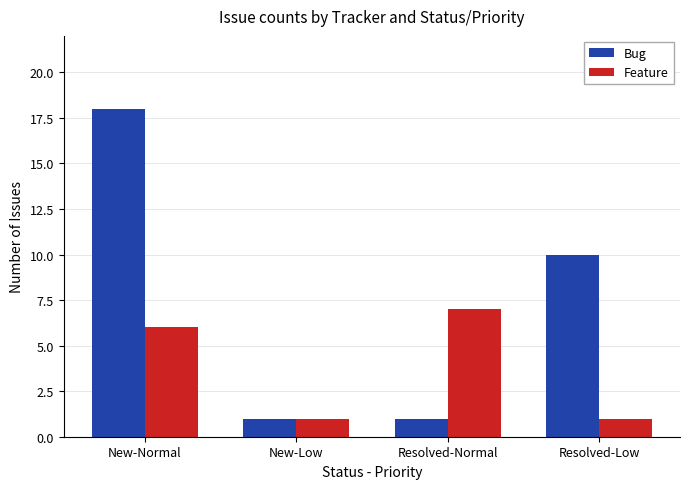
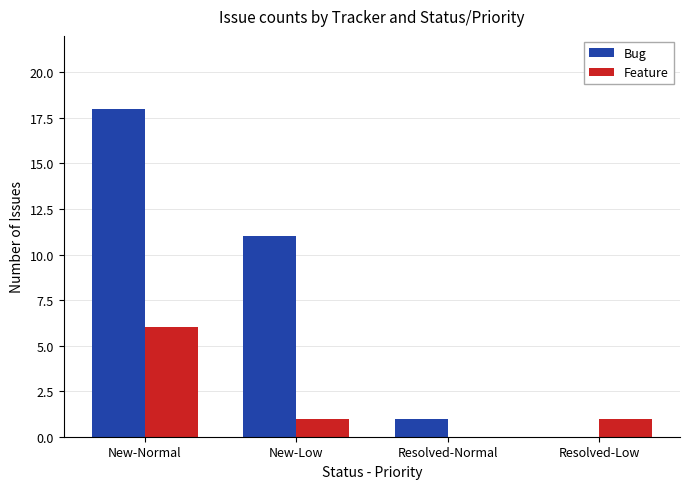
  {
    "Bug": {
      "New-Normal": 18,
-     "New-Low": 1,
+     "New-Low": 11,
      "Resolved-Normal": 1,
-     "Resolved-Low": 10
+     "Resolved-Low": 0
    },
    "Feature": {
      "New-Normal": 6,
      "New-Low": 1,
-     "Resolved-Normal": 7,
+     "Resolved-Normal": 0,
      "Resolved-Low": 1
    }
  }
